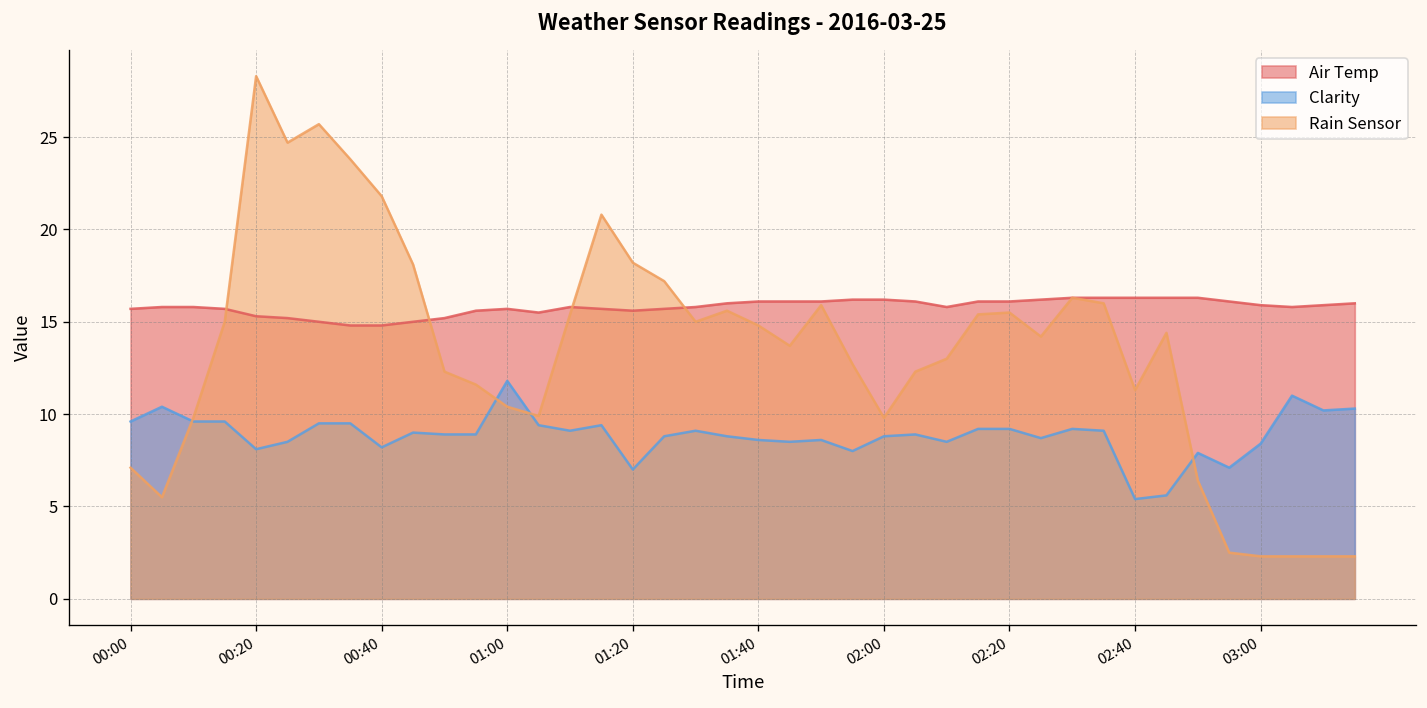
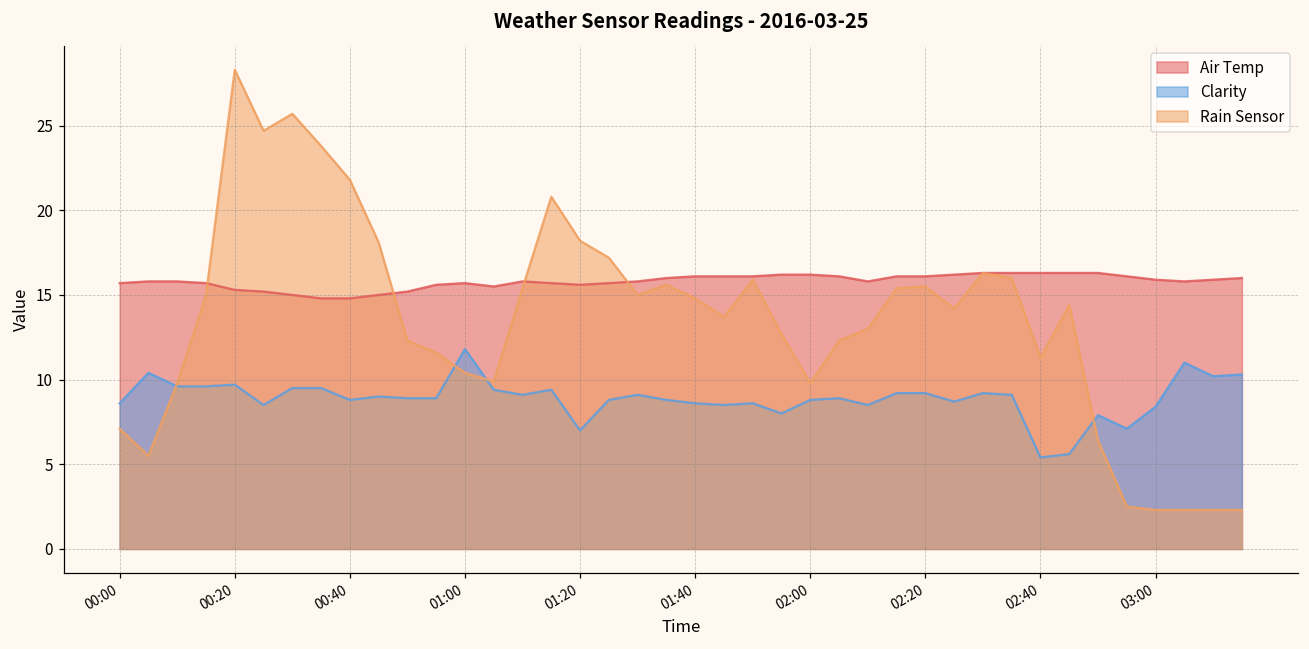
  {
    "Clarity": {
-     "00:00": 9.6,
-     "00:20": 8.1,
-     "00:40": 8.2,
+     "00:00": 8.6,
+     "00:20": 9.7,
+     "00:40": 8.8,
      "01:00": 11.8,
      "01:20": 7.0,
      "01:40": 8.6,
      "02:00": 8.8,
      "02:20": 9.2,
      "02:40": 5.4,
      "03:00": 8.4
    }
  }
